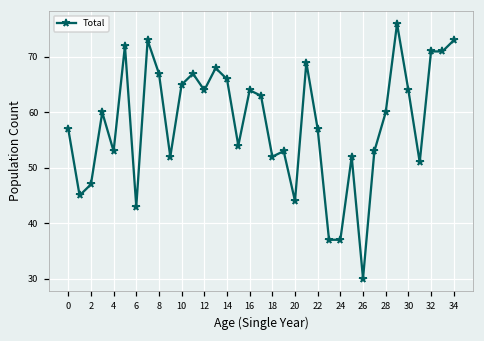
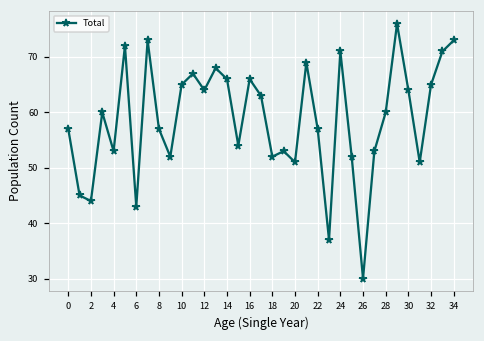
  {
    "0": 57,
-   "2": 47,
+   "2": 44,
    "4": 53,
    "6": 43,
-   "8": 67,
+   "8": 57,
    "10": 65,
    "12": 64,
    "14": 66,
-   "16": 64,
+   "16": 66,
    "18": 52,
-   "20": 44,
+   "20": 51,
    "22": 57,
-   "24": 37,
+   "24": 71,
    "26": 30,
    "28": 60,
    "30": 64,
-   "32": 71,
+   "32": 65,
    "34": 73
  }
